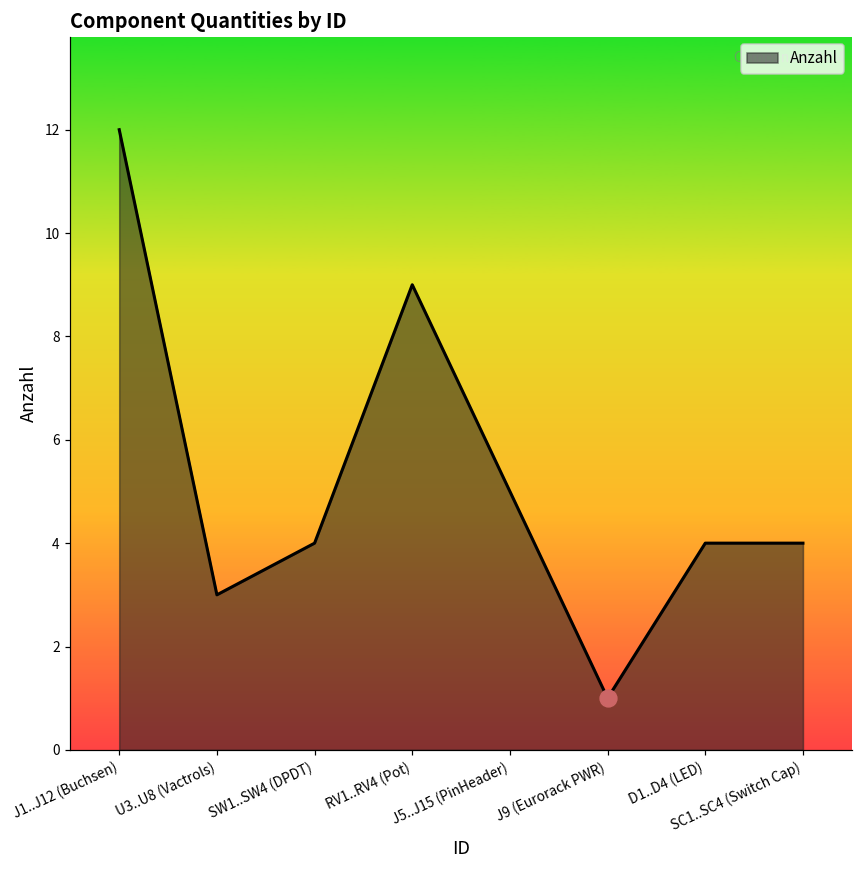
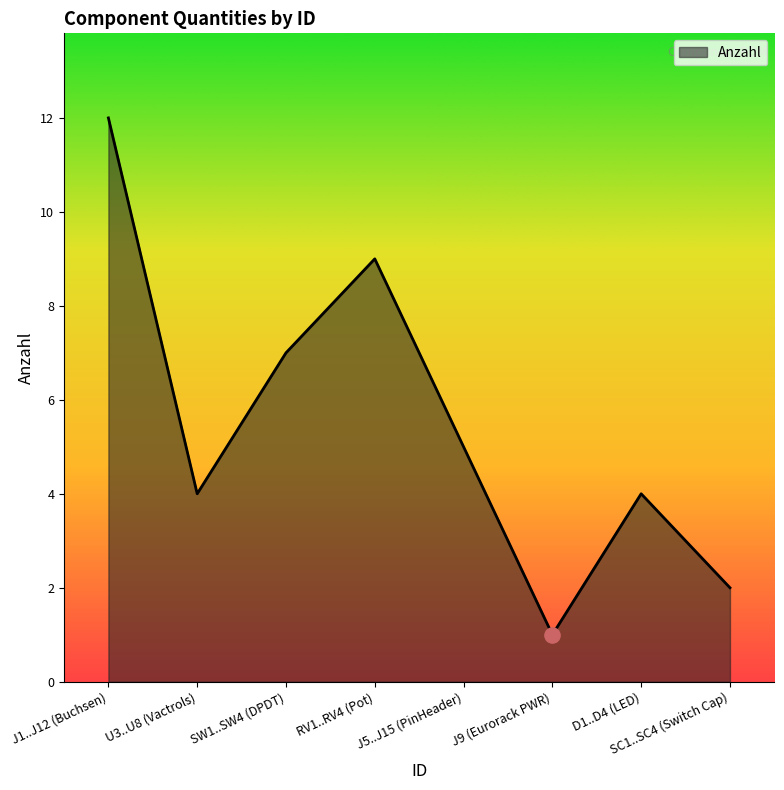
  {
    "Anzahl": {
      "J1..J12 (Buchsen)": 12,
-     "U3..U8 (Vactrols)": 3,
-     "SW1..SW4 (DPDT)": 4,
+     "U3..U8 (Vactrols)": 4,
+     "SW1..SW4 (DPDT)": 7,
      "RV1..RV4 (Pot)": 9,
      "J5..J15 (PinHeader)": 5,
      "D1..D4 (LED)": 4,
-     "SC1..SC4 (Switch Cap)": 4
+     "SC1..SC4 (Switch Cap)": 2
    }
  }
